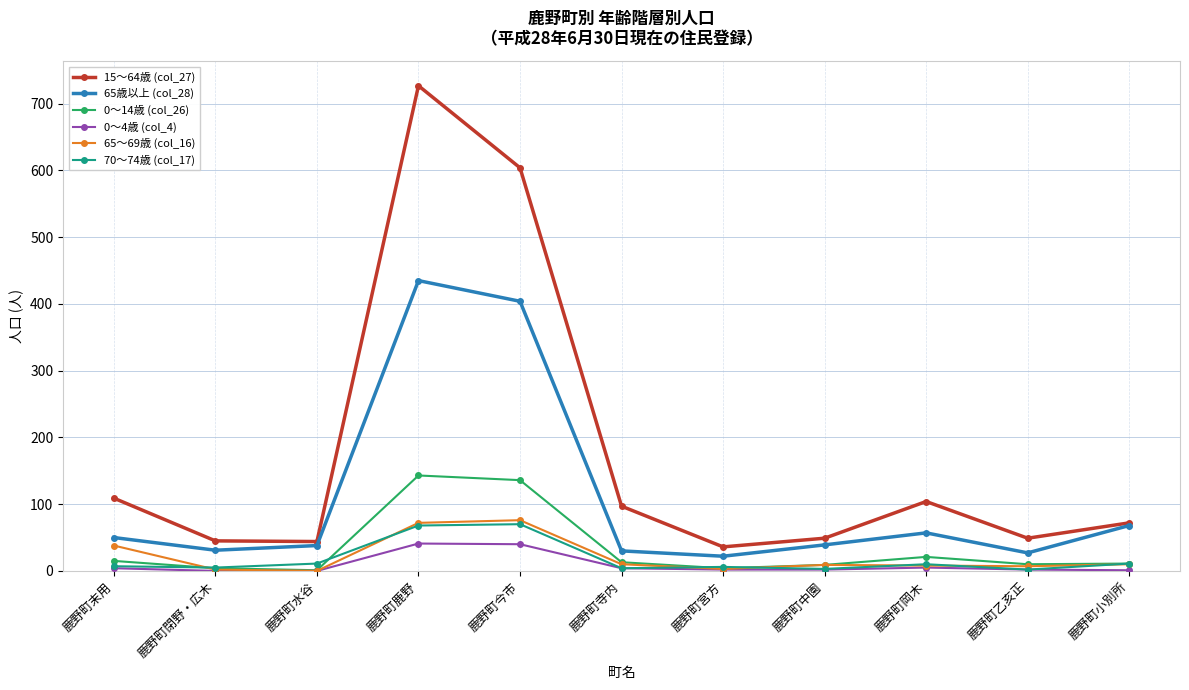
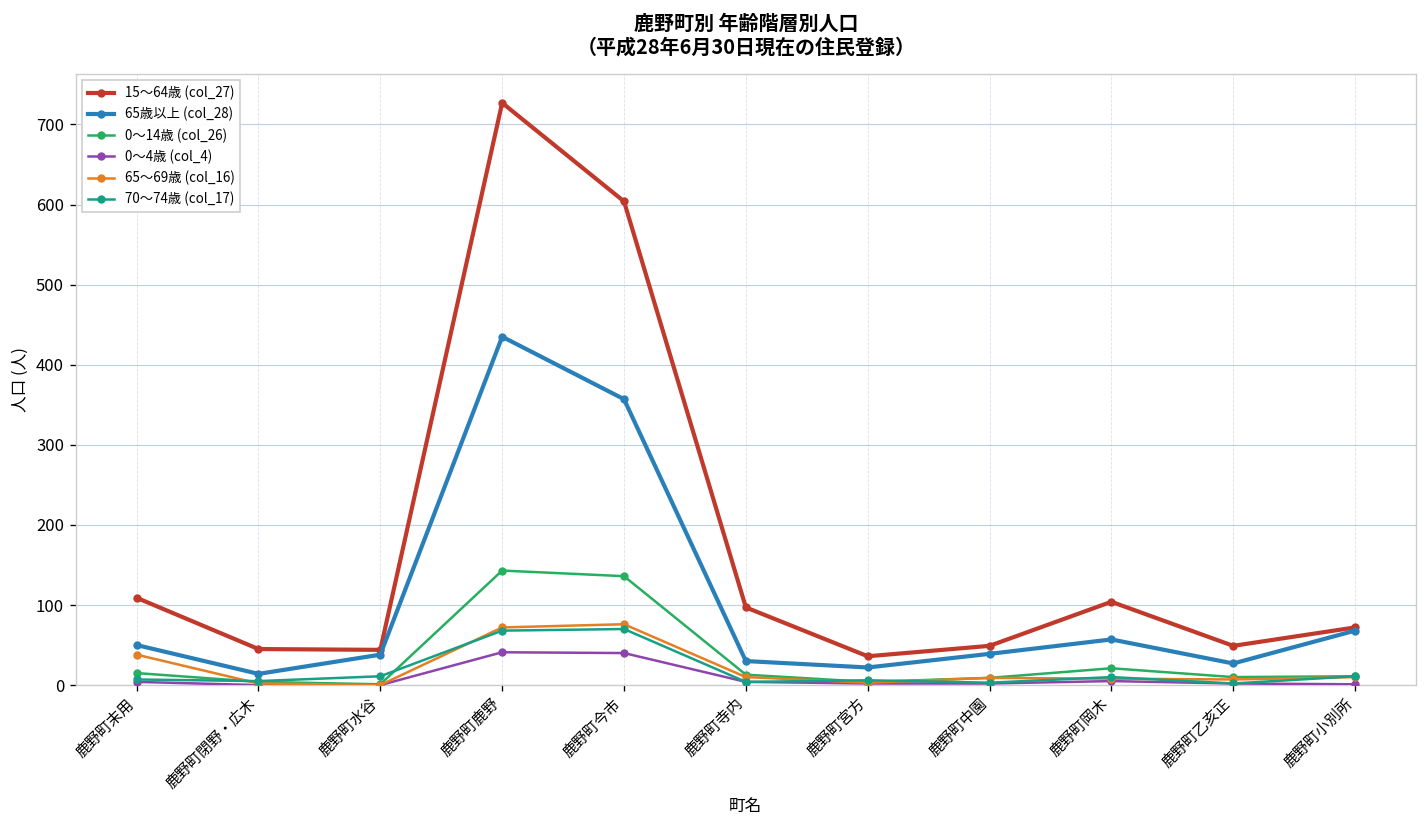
  {
    "15～64歳 (col_27)": {
      "鹿野町末用": 110,
      "鹿野町閉野・広木": 50,
      "鹿野町水谷": 40,
      "鹿野町鹿野": 730,
      "鹿野町今市": 600,
      "鹿野町寺内": 100,
      "鹿野町宮方": 40,
      "鹿野町中園": 50,
      "鹿野町岡木": 100,
      "鹿野町乙亥正": 50,
      "鹿野町小別所": 70
    },
    "65歳以上 (col_28)": {
      "鹿野町末用": 50,
-     "鹿野町閉野・広木": 30,
+     "鹿野町閉野・広木": 10,
      "鹿野町水谷": 40,
      "鹿野町鹿野": 440,
-     "鹿野町今市": 400,
+     "鹿野町今市": 360,
      "鹿野町寺内": 30,
      "鹿野町宮方": 20,
      "鹿野町中園": 40,
      "鹿野町岡木": 60,
      "鹿野町乙亥正": 30,
      "鹿野町小別所": 70
    },
    "0～4歳 (col_4)": {
      "鹿野町鹿野": 40,
      "鹿野町今市": 40,
      "鹿野町小別所": 0
    },
    "65～69歳 (col_16)": {
      "鹿野町末用": 40,
      "鹿野町鹿野": 70,
      "鹿野町今市": 80
    }
  }
